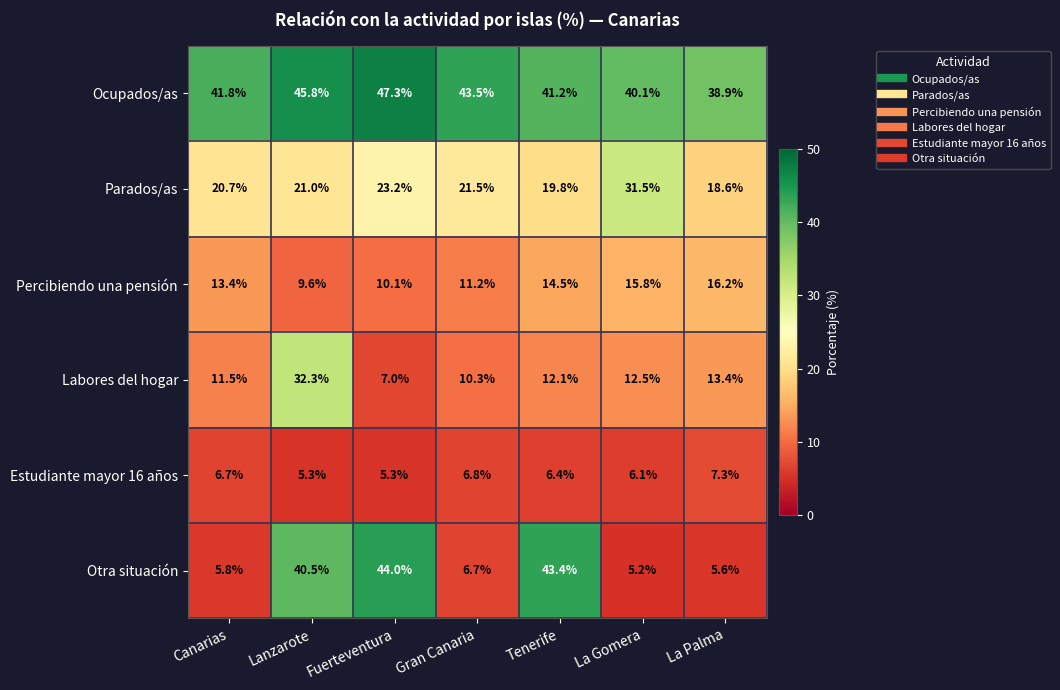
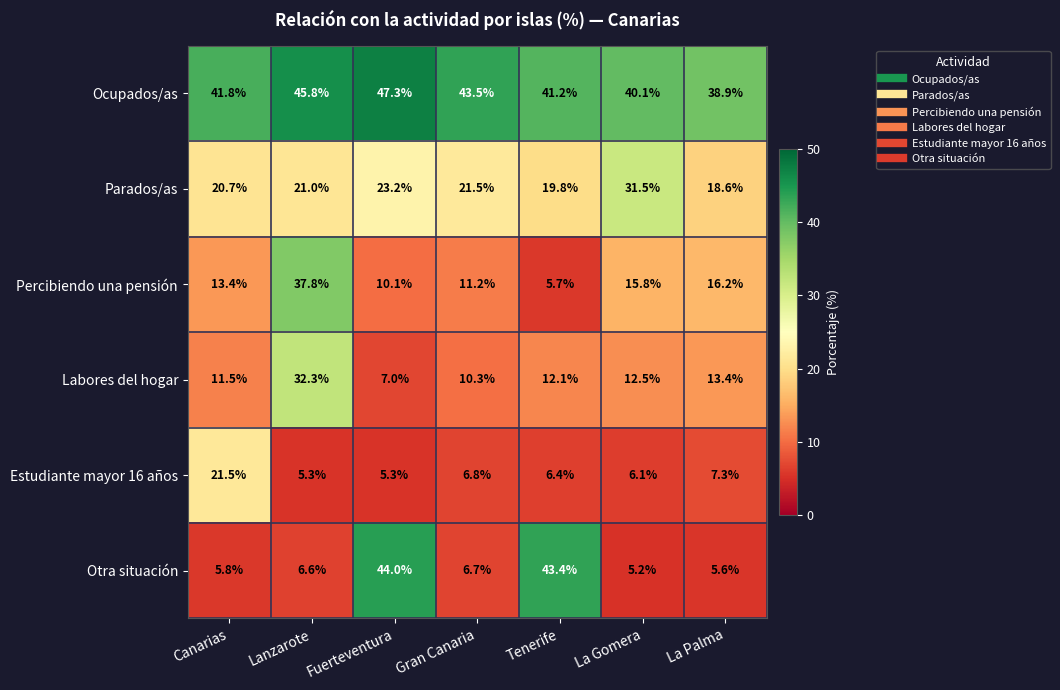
  {
    "Ocupados/as": {
      "Canarias": "41.8%",
      "Lanzarote": "45.8%",
      "Fuerteventura": "47.3%",
      "Gran Canaria": "43.5%",
      "Tenerife": "41.2%",
      "La Gomera": "40.1%",
      "La Palma": "38.9%"
    },
    "Parados/as": {
      "Canarias": "20.7%",
      "Lanzarote": "21.0%",
      "Fuerteventura": "23.2%",
      "Gran Canaria": "21.5%",
      "Tenerife": "19.8%",
      "La Gomera": "31.5%",
      "La Palma": "18.6%"
    },
    "Percibiendo una pensión": {
      "Canarias": "13.4%",
-     "Lanzarote": "9.6%",
+     "Lanzarote": "37.8%",
      "Fuerteventura": "10.1%",
      "Gran Canaria": "11.2%",
-     "Tenerife": "14.5%",
+     "Tenerife": "5.7%",
      "La Gomera": "15.8%",
      "La Palma": "16.2%"
    },
    "Labores del hogar": {
      "Canarias": "11.5%",
      "Lanzarote": "32.3%",
      "Fuerteventura": "7.0%",
      "Gran Canaria": "10.3%",
      "Tenerife": "12.1%",
      "La Gomera": "12.5%",
      "La Palma": "13.4%"
    },
    "Estudiante mayor 16 años": {
-     "Canarias": "6.7%",
+     "Canarias": "21.5%",
      "Lanzarote": "5.3%",
      "Fuerteventura": "5.3%",
      "Gran Canaria": "6.8%",
      "Tenerife": "6.4%",
      "La Gomera": "6.1%",
      "La Palma": "7.3%"
    },
    "Otra situación": {
      "Canarias": "5.8%",
-     "Lanzarote": "40.5%",
+     "Lanzarote": "6.6%",
      "Fuerteventura": "44.0%",
      "Gran Canaria": "6.7%",
      "Tenerife": "43.4%",
      "La Gomera": "5.2%",
      "La Palma": "5.6%"
    }
  }
